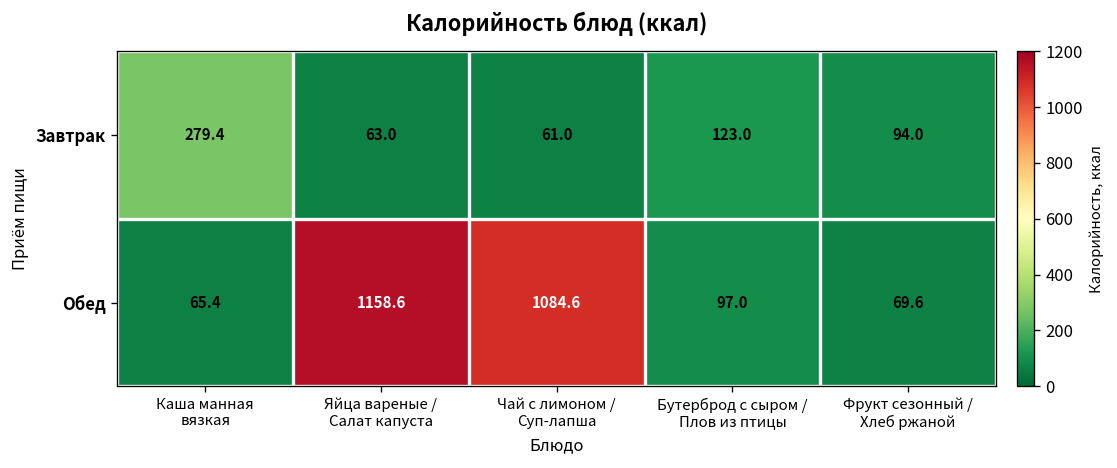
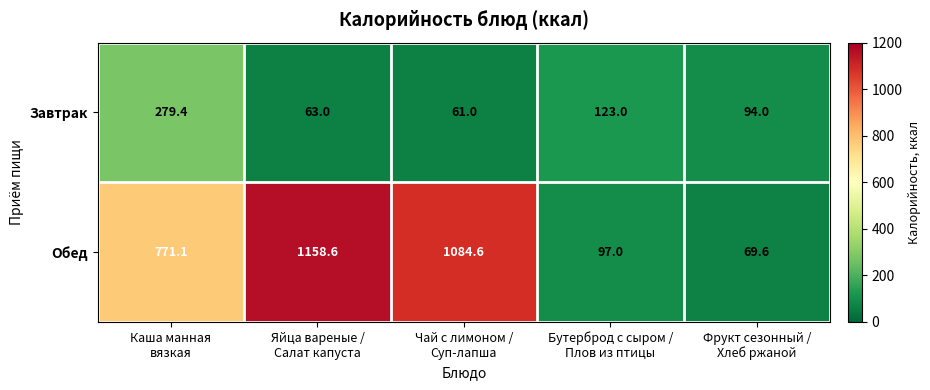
  {
    "Завтрак": {
      "Каша манная вязкая": 279.4,
      "Яйца вареные / Салат капуста": 63.0,
      "Чай с лимоном / Суп-лапша": 61.0,
      "Бутерброд с сыром / Плов из птицы": 123.0,
      "Фрукт сезонный / Хлеб ржаной": 94.0
    },
    "Обед": {
-     "Каша манная вязкая": 65.4,
+     "Каша манная вязкая": 771.1,
      "Яйца вареные / Салат капуста": 1158.6,
      "Чай с лимоном / Суп-лапша": 1084.6,
      "Бутерброд с сыром / Плов из птицы": 97.0,
      "Фрукт сезонный / Хлеб ржаной": 69.6
    }
  }
